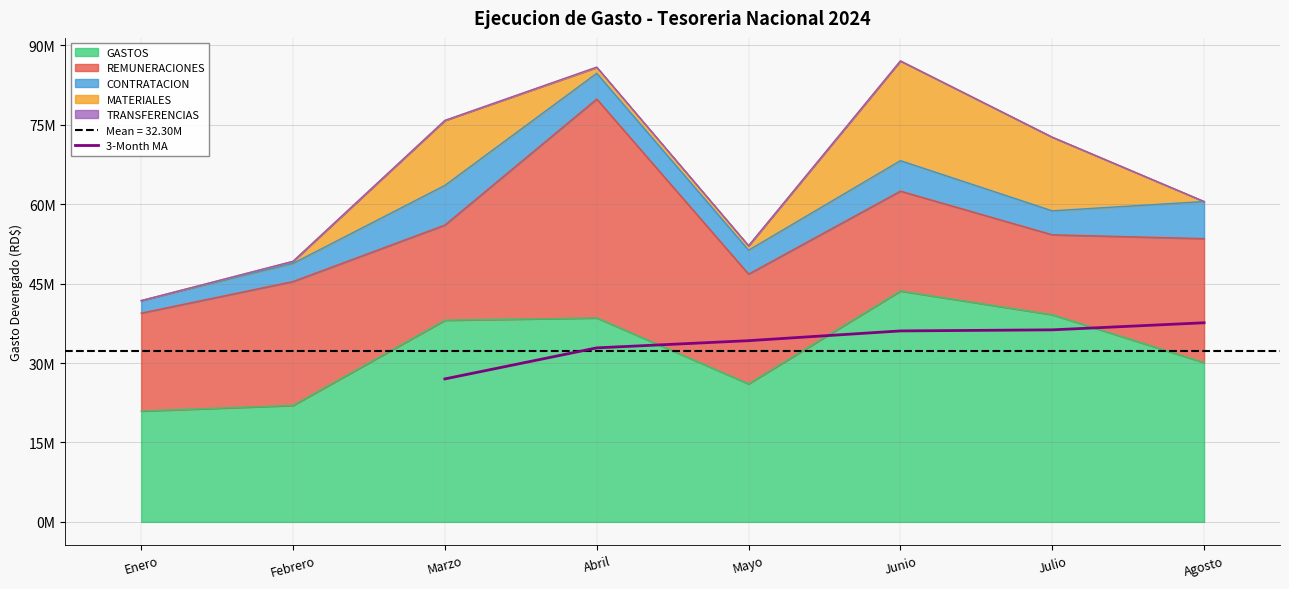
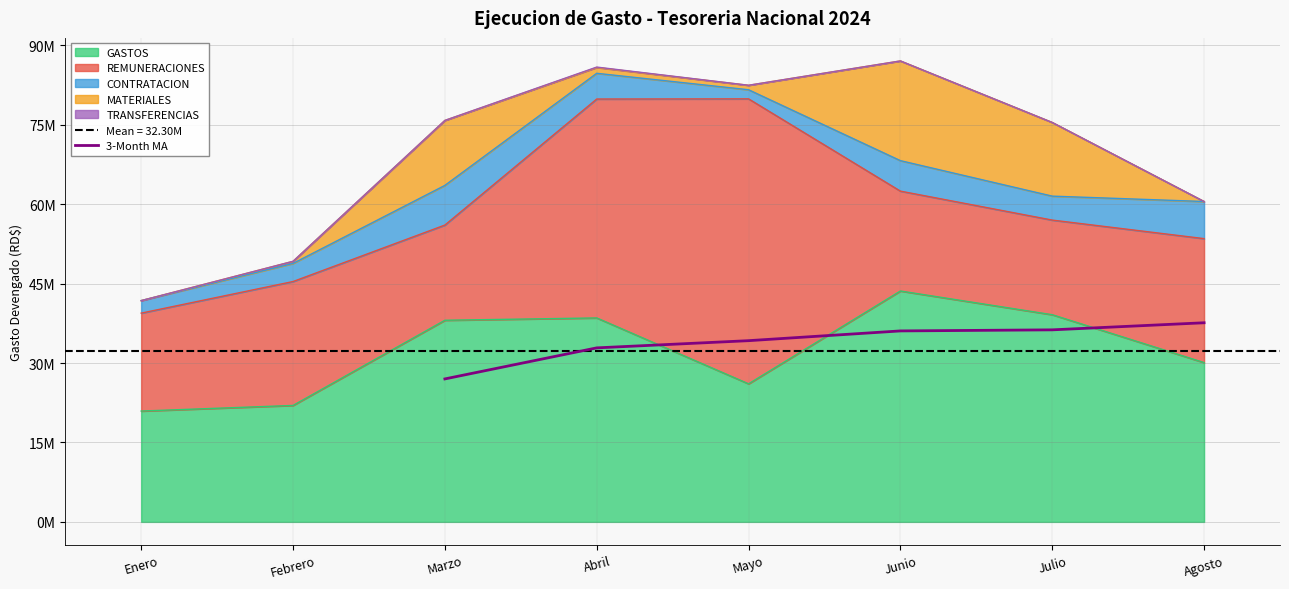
  {
    "GASTOS": {
      "Enero": 21000000,
      "Febrero": 22000000,
      "Marzo": 38000000,
      "Abril": 39000000,
      "Mayo": 26000000,
      "Junio": 44000000,
      "Julio": 39000000,
      "Agosto": 30000000
    },
    "REMUNERACIONES": {
      "Enero": 18000000,
      "Febrero": 23000000,
      "Marzo": 18000000,
      "Abril": 41000000,
-     "Mayo": 21000000,
+     "Mayo": 54000000,
      "Junio": 19000000,
-     "Julio": 15000000,
+     "Julio": 18000000,
      "Agosto": 23000000
    },
    "CONTRATACION": {
      "Marzo": 7000000,
      "Abril": 5000000,
-     "Mayo": 5000000,
+     "Mayo": 2000000,
      "Junio": 6000000,
      "Julio": 5000000
    },
    "TRANSFERENCIAS": {
      "Marzo": 12000000,
      "Abril": 1000000
    },
    "3-Month MA": {
      "Marzo": 27000000,
      "Abril": 33000000,
      "Mayo": 34000000,
      "Junio": 36000000,
      "Julio": 36000000,
      "Agosto": 38000000
    }
  }
